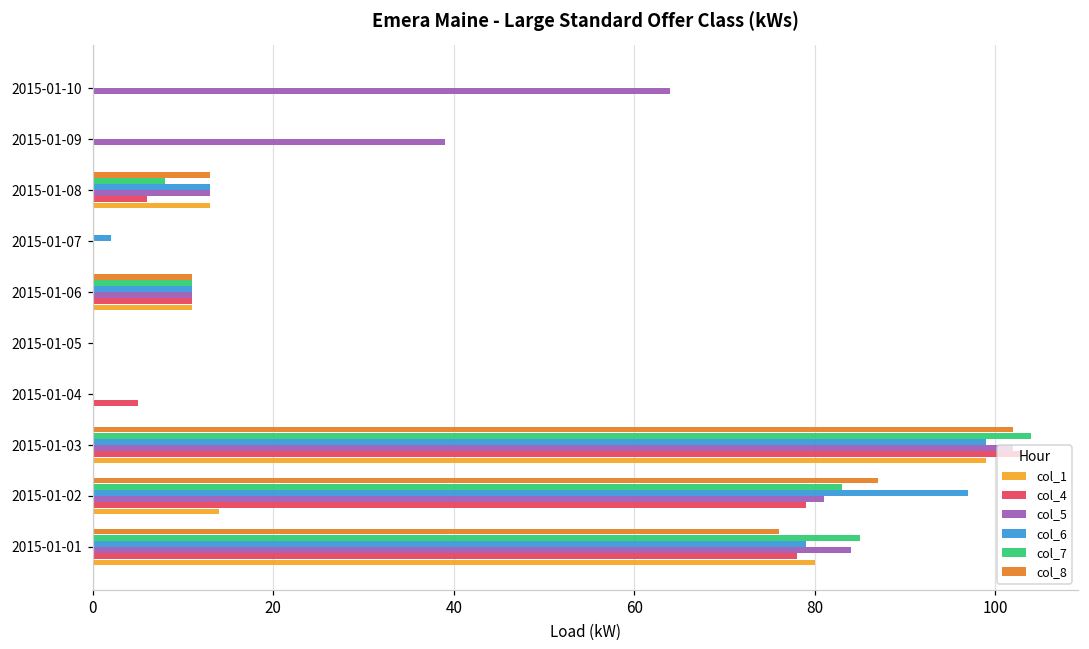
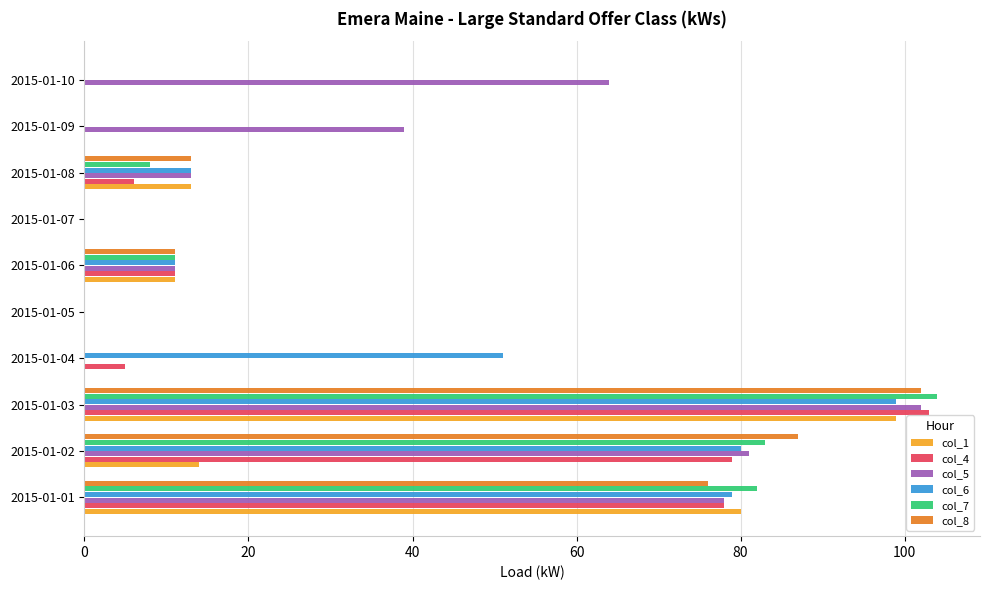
  {
    "col_4": {
      "2015-01-10": 0,
      "2015-01-09": 0,
      "2015-01-08": 6,
      "2015-01-07": 0,
      "2015-01-06": 11,
      "2015-01-05": 0,
      "2015-01-04": 5,
      "2015-01-03": 103,
      "2015-01-02": 79,
      "2015-01-01": 78
    },
    "col_5": {
      "2015-01-10": 64,
      "2015-01-09": 39,
      "2015-01-08": 13,
      "2015-01-07": 0,
      "2015-01-06": 11,
      "2015-01-05": 0,
      "2015-01-04": 0,
      "2015-01-03": 102,
      "2015-01-02": 81,
-     "2015-01-01": 84
+     "2015-01-01": 78
    },
    "col_6": {
      "2015-01-10": 0,
      "2015-01-09": 0,
      "2015-01-08": 13,
-     "2015-01-07": 2,
+     "2015-01-07": 0,
      "2015-01-06": 11,
      "2015-01-05": 0,
-     "2015-01-04": 0,
+     "2015-01-04": 51,
      "2015-01-03": 99,
-     "2015-01-02": 97,
+     "2015-01-02": 80,
      "2015-01-01": 79
    },
    "col_7": {
      "2015-01-10": 0,
      "2015-01-09": 0,
      "2015-01-08": 8,
      "2015-01-07": 0,
      "2015-01-06": 11,
      "2015-01-05": 0,
      "2015-01-04": 0,
      "2015-01-03": 104,
      "2015-01-02": 83,
-     "2015-01-01": 85
+     "2015-01-01": 82
    }
  }
